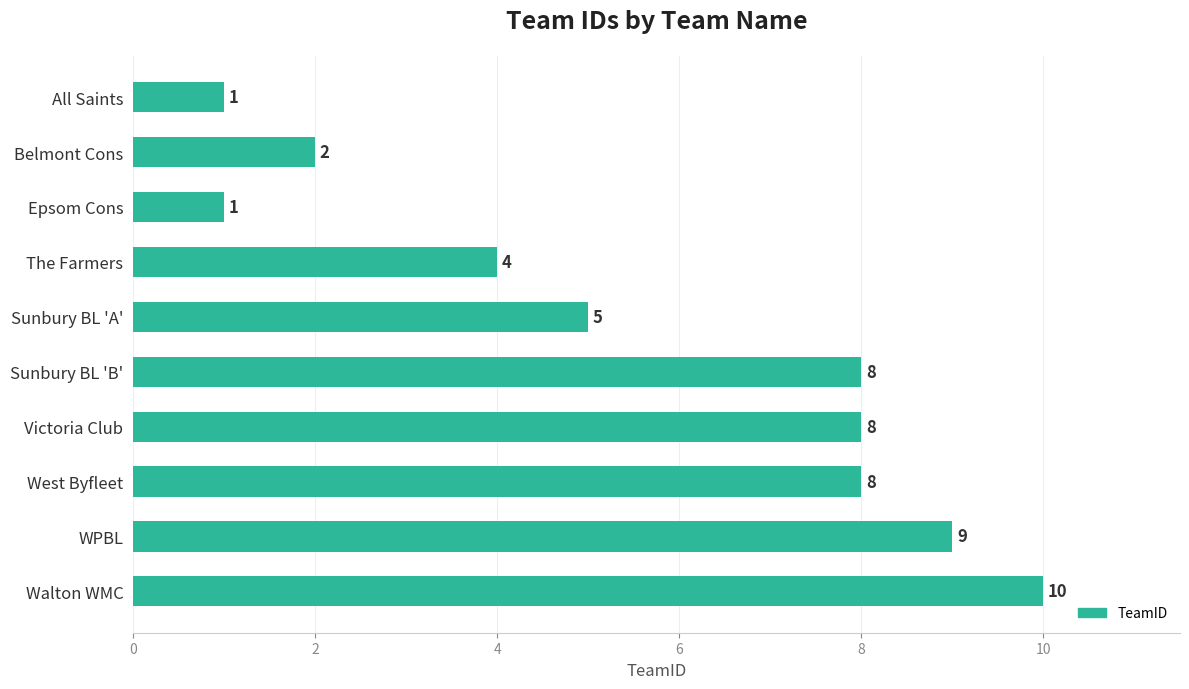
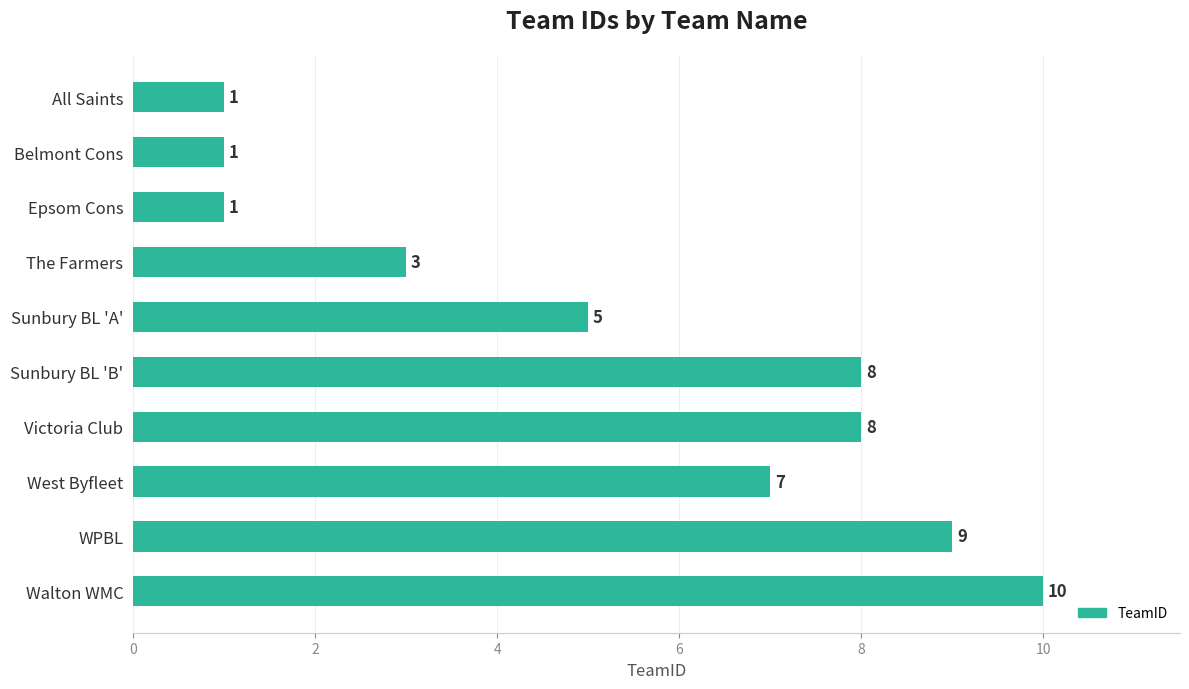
  {
    "All Saints": 1,
-   "Belmont Cons": 2,
+   "Belmont Cons": 1,
    "Epsom Cons": 1,
-   "The Farmers": 4,
+   "The Farmers": 3,
    "Sunbury BL 'A'": 5,
    "Sunbury BL 'B'": 8,
    "Victoria Club": 8,
-   "West Byfleet": 8,
+   "West Byfleet": 7,
    "WPBL": 9,
    "Walton WMC": 10
  }
